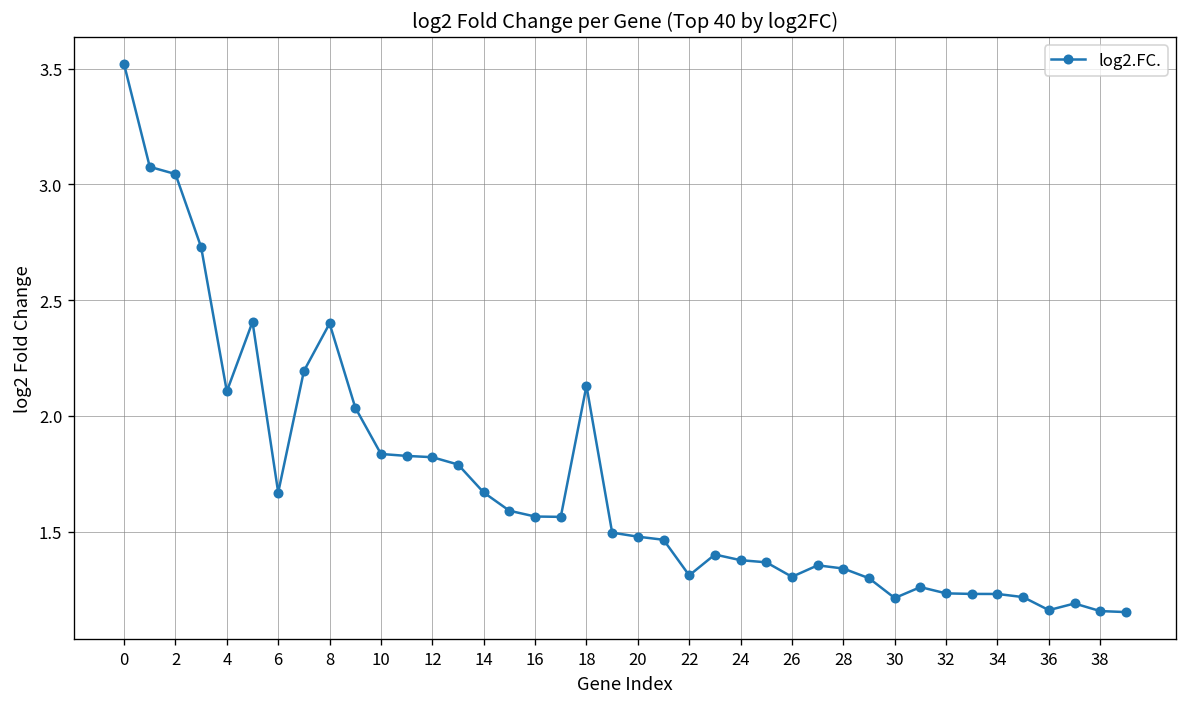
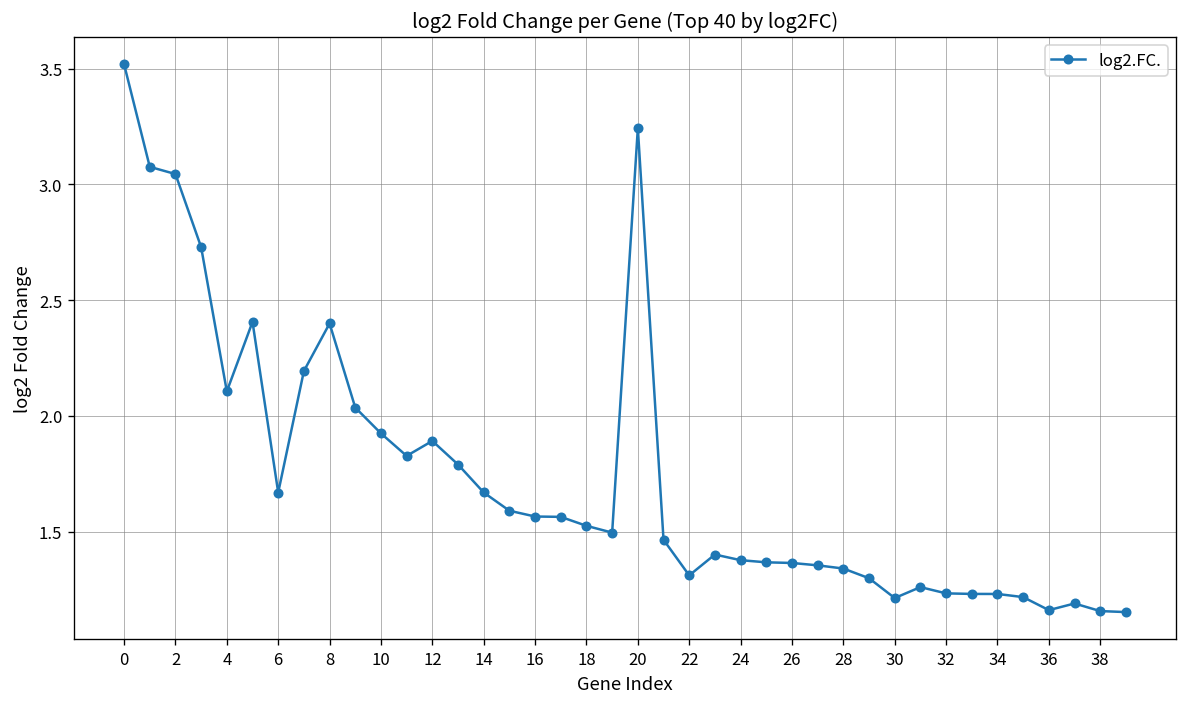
  {
    "0": 3.52,
    "2": 3.04,
    "4": 2.11,
    "6": 1.67,
    "8": 2.40,
-   "10": 1.84,
-   "12": 1.82,
+   "10": 1.92,
+   "12": 1.89,
    "14": 1.67,
    "16": 1.57,
-   "18": 2.13,
-   "20": 1.48,
+   "18": 1.53,
+   "20": 3.24,
    "22": 1.31,
    "24": 1.38,
-   "26": 1.31,
+   "26": 1.37,
    "28": 1.34,
    "30": 1.21,
    "32": 1.23,
    "34": 1.23,
    "36": 1.16,
    "38": 1.16
  }
